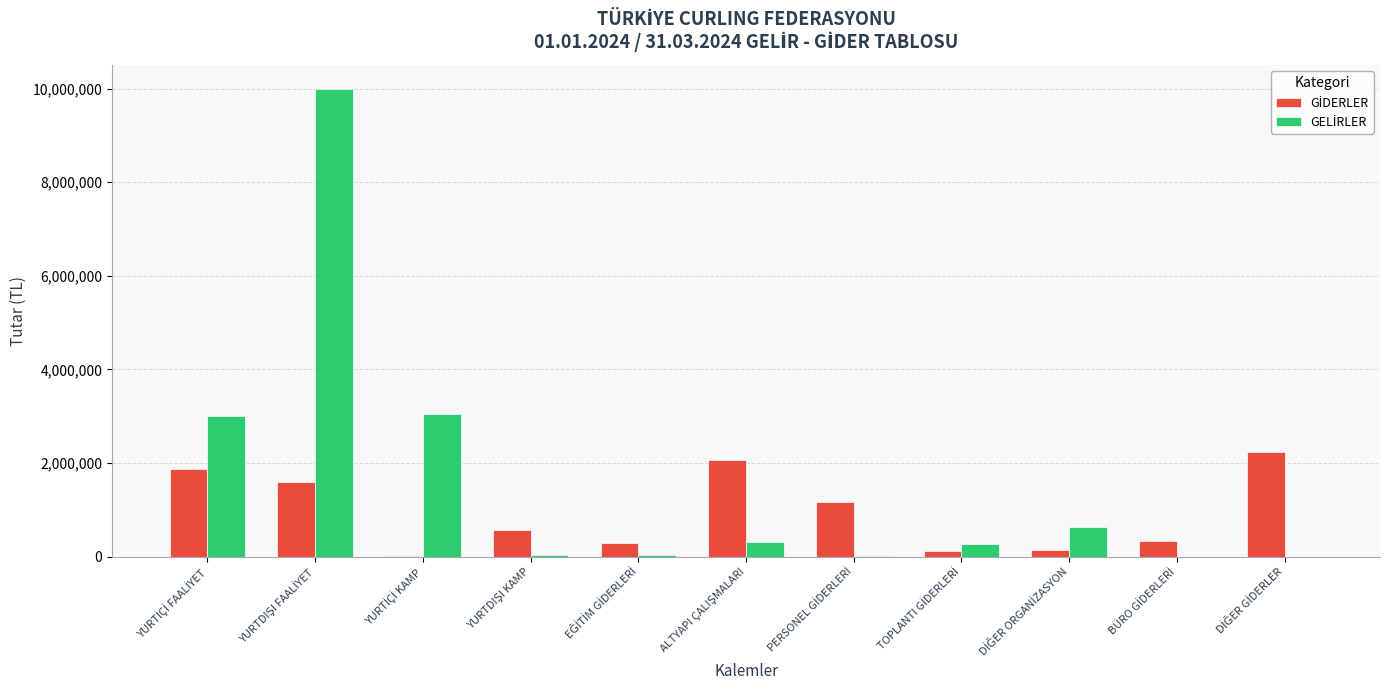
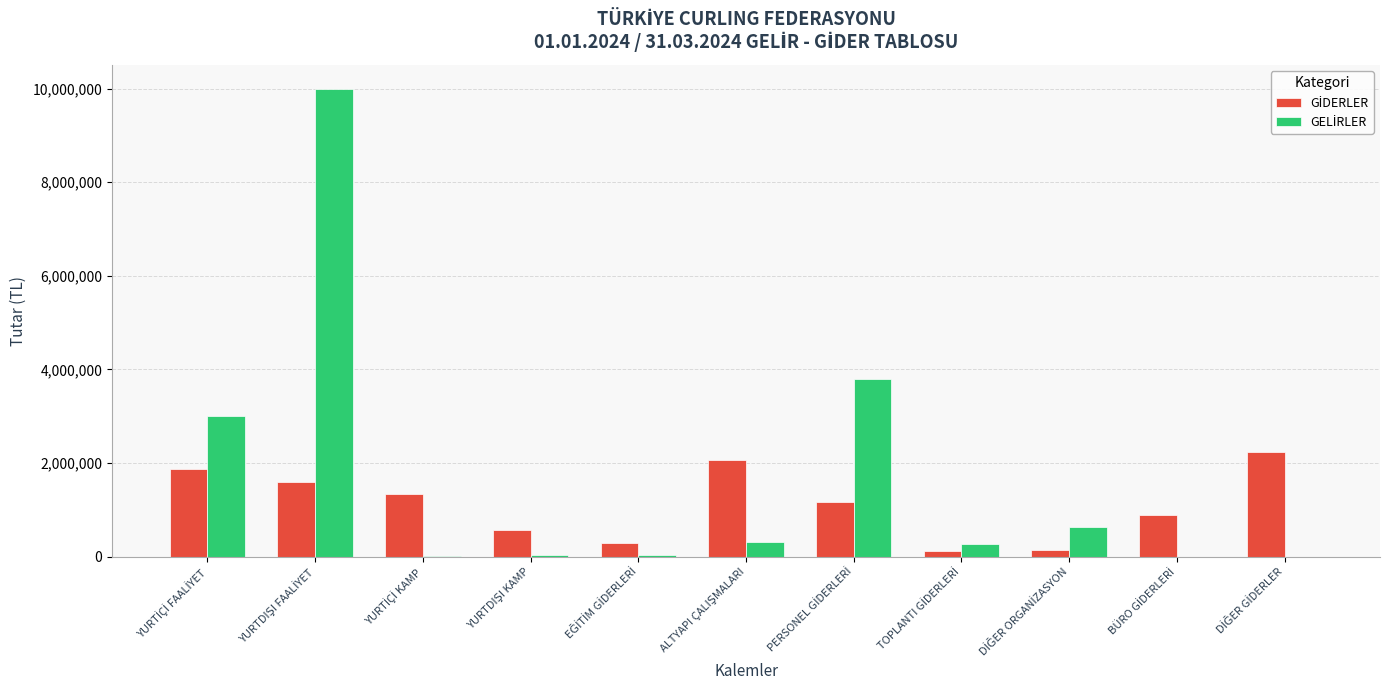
  {
    "GİDERLER": {
      "YURTİÇİ FAALİYET": "1,900,000",
      "YURTDIŞI FAALİYET": "1,600,000",
-     "YURTİÇİ KAMP": "0",
+     "YURTİÇİ KAMP": "1,300,000",
      "YURTDIŞI KAMP": "600,000",
      "EĞİTİM GİDERLERİ": "300,000",
      "ALTYAPI ÇALIŞMALARI": "2,100,000",
      "PERSONEL GİDERLERİ": "1,200,000",
      "TOPLANTI GİDERLERİ": "100,000",
      "DİĞER ORGANİZASYON": "100,000",
-     "BÜRO GİDERLERİ": "300,000",
+     "BÜRO GİDERLERİ": "900,000",
      "DİĞER GİDERLER": "2,200,000"
    },
    "GELİRLER": {
      "YURTİÇİ FAALİYET": "3,000,000",
      "YURTDIŞI FAALİYET": "10,000,000",
-     "YURTİÇİ KAMP": "3,000,000",
+     "YURTİÇİ KAMP": "0",
      "ALTYAPI ÇALIŞMALARI": "300,000",
-     "PERSONEL GİDERLERİ": "0",
+     "PERSONEL GİDERLERİ": "3,800,000",
      "TOPLANTI GİDERLERİ": "300,000",
      "DİĞER ORGANİZASYON": "600,000",
      "BÜRO GİDERLERİ": "0",
      "DİĞER GİDERLER": "0"
    }
  }
